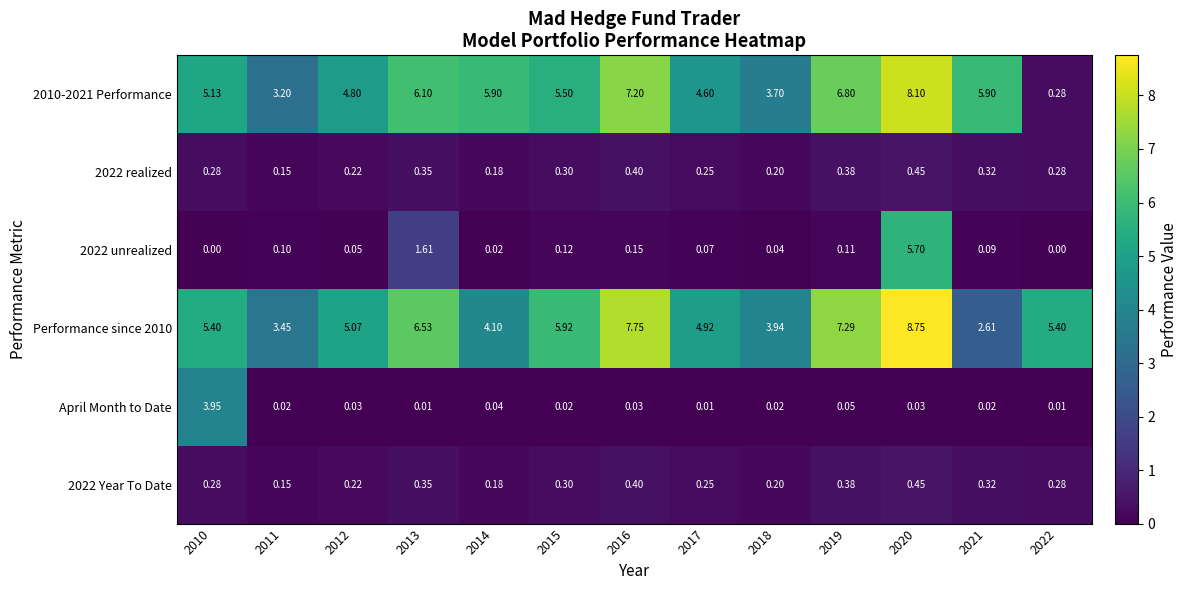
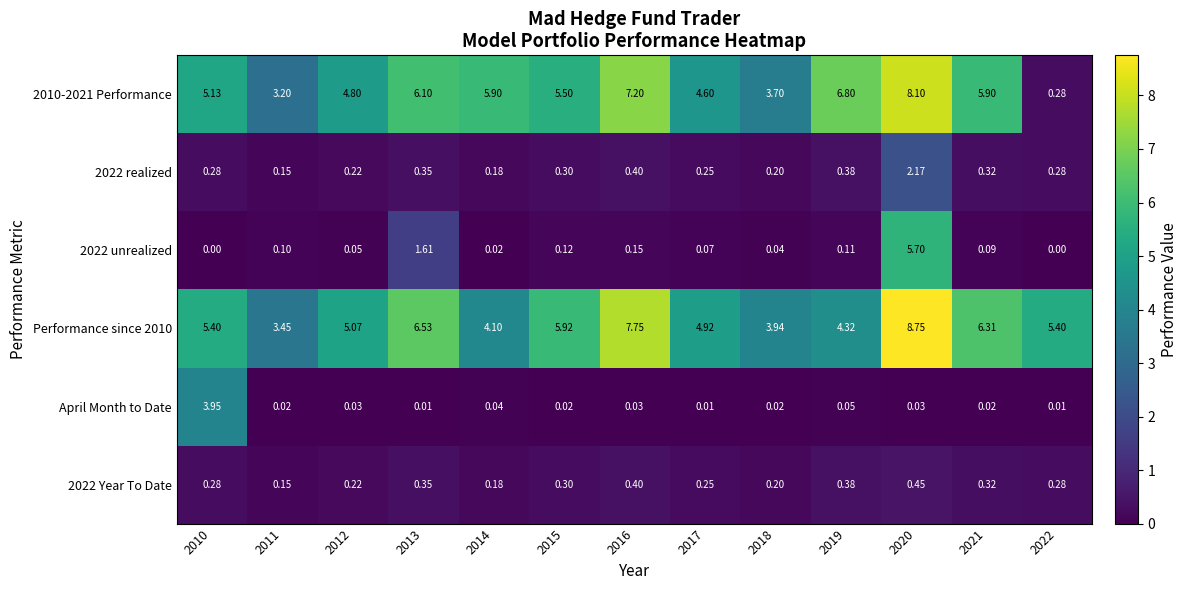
  {
    "2010-2021 Performance": {
      "2010": 5.13,
      "2011": 3.20,
      "2012": 4.80,
      "2013": 6.10,
      "2014": 5.90,
      "2015": 5.50,
      "2016": 7.20,
      "2017": 4.60,
      "2018": 3.70,
      "2019": 6.80,
      "2020": 8.10,
      "2021": 5.90,
      "2022": 0.28
    },
    "2022 realized": {
      "2010": 0.28,
      "2011": 0.15,
      "2012": 0.22,
      "2013": 0.35,
      "2014": 0.18,
      "2015": 0.30,
      "2016": 0.40,
      "2017": 0.25,
      "2018": 0.20,
      "2019": 0.38,
-     "2020": 0.45,
+     "2020": 2.17,
      "2021": 0.32,
      "2022": 0.28
    },
    "2022 unrealized": {
      "2010": 0.00,
      "2011": 0.10,
      "2012": 0.05,
      "2013": 1.61,
      "2014": 0.02,
      "2015": 0.12,
      "2016": 0.15,
      "2017": 0.07,
      "2018": 0.04,
      "2019": 0.11,
      "2020": 5.70,
      "2021": 0.09,
      "2022": 0.00
    },
    "Performance since 2010": {
      "2010": 5.40,
      "2011": 3.45,
      "2012": 5.07,
      "2013": 6.53,
      "2014": 4.10,
      "2015": 5.92,
      "2016": 7.75,
      "2017": 4.92,
      "2018": 3.94,
-     "2019": 7.29,
+     "2019": 4.32,
      "2020": 8.75,
-     "2021": 2.61,
+     "2021": 6.31,
      "2022": 5.40
    },
    "April Month to Date": {
      "2010": 3.95,
      "2011": 0.02,
      "2012": 0.03,
      "2013": 0.01,
      "2014": 0.04,
      "2015": 0.02,
      "2016": 0.03,
      "2017": 0.01,
      "2018": 0.02,
      "2019": 0.05,
      "2020": 0.03,
      "2021": 0.02,
      "2022": 0.01
    },
    "2022 Year To Date": {
      "2010": 0.28,
      "2011": 0.15,
      "2012": 0.22,
      "2013": 0.35,
      "2014": 0.18,
      "2015": 0.30,
      "2016": 0.40,
      "2017": 0.25,
      "2018": 0.20,
      "2019": 0.38,
      "2020": 0.45,
      "2021": 0.32,
      "2022": 0.28
    }
  }
